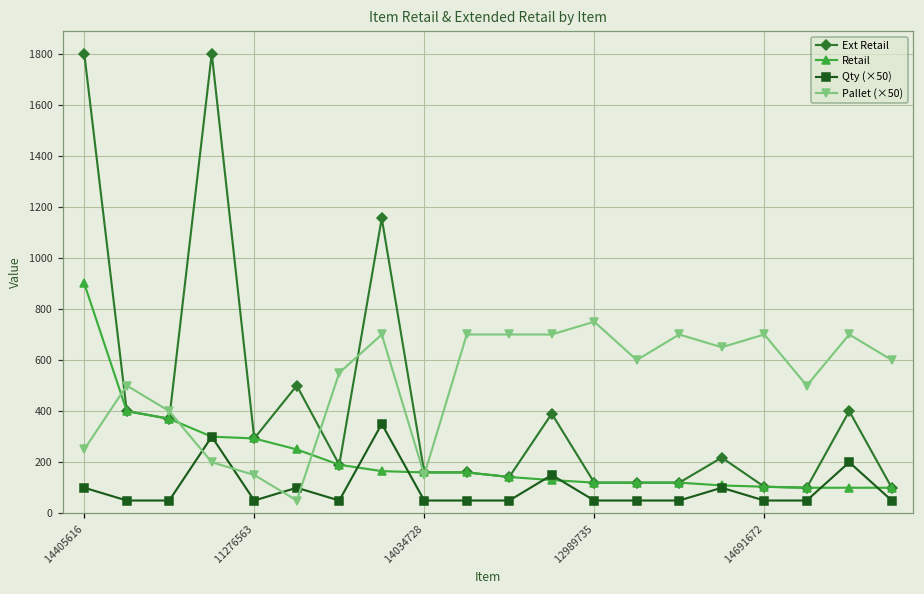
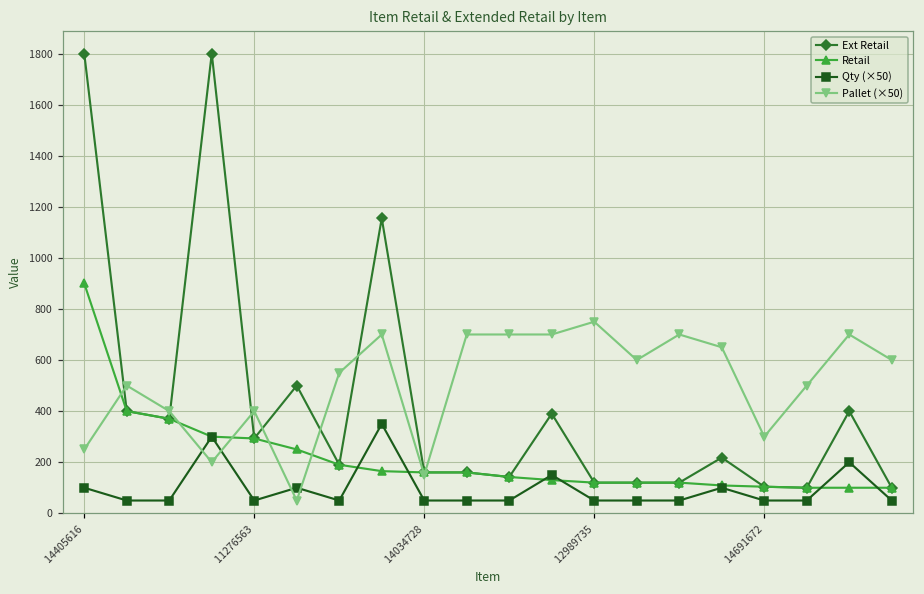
  {
    "Pallet (×50)": {
      "14405616": 250,
-     "11276563": 150,
+     "11276563": 400,
      "12989735": 750,
-     "14691672": 700
+     "14691672": 300
    }
  }
